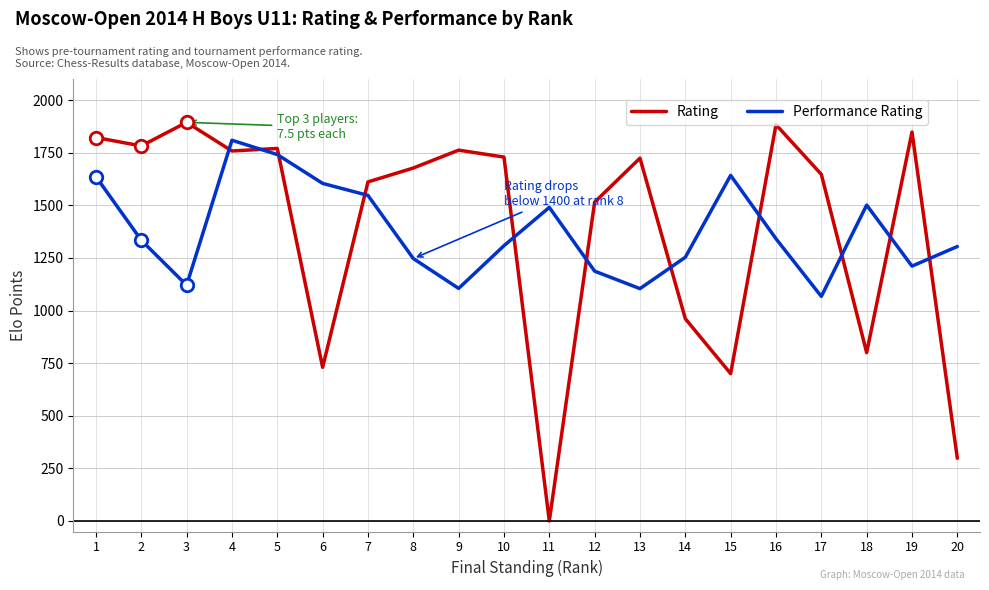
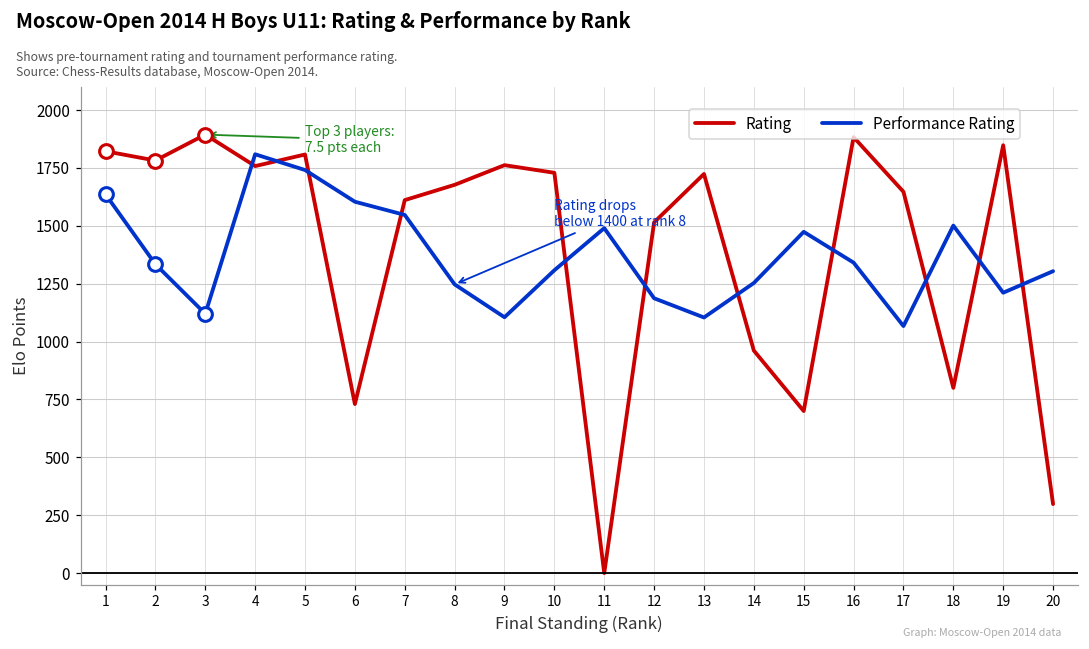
  {
    "Rating": {
      "4": 1760,
-     "5": 1770,
+     "5": 1810,
      "6": 730,
      "7": 1610,
      "8": 1680,
      "9": 1760,
      "10": 1730,
      "11": 0,
      "13": 1720,
      "14": 960,
      "15": 700,
      "16": 1880,
      "17": 1650,
      "18": 800,
      "19": 1850,
      "20": 300
    },
    "Performance Rating": {
      "5": 1740,
      "6": 1600,
      "7": 1550,
      "8": 1250,
      "9": 1110,
      "12": 1190,
      "13": 1100,
      "14": 1250,
-     "15": 1640,
+     "15": 1470,
      "16": 1340,
      "17": 1070,
      "18": 1500,
      "19": 1210,
      "20": 1300
    }
  }
